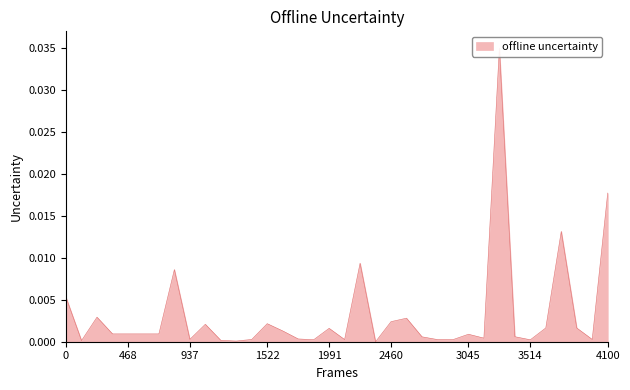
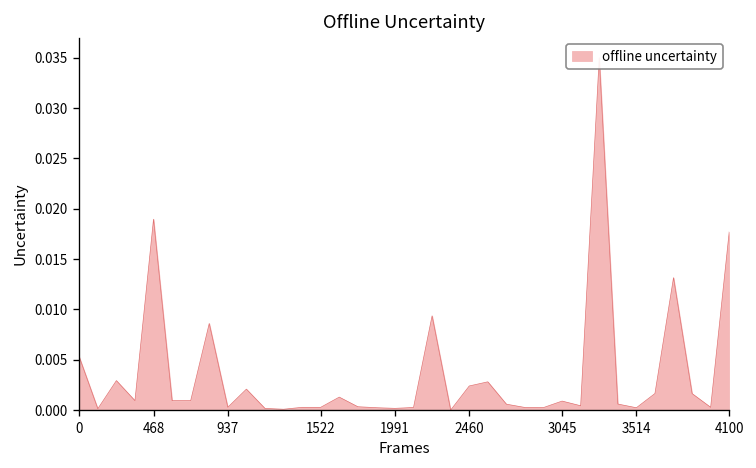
  {
    "0": 0.005,
-   "468": 0.001,
+   "468": 0.019,
    "937": 0.000,
-   "1522": 0.002,
-   "1991": 0.002,
+   "1522": 0.000,
+   "1991": 0.000,
    "2460": 0.002,
    "3045": 0.001,
    "3514": 0.000,
    "4100": 0.018
  }
